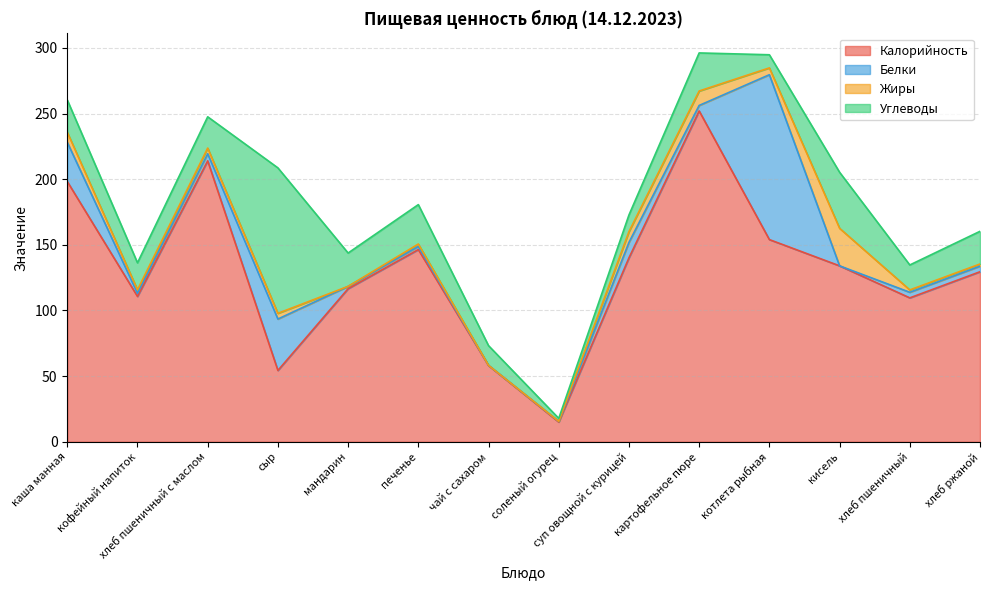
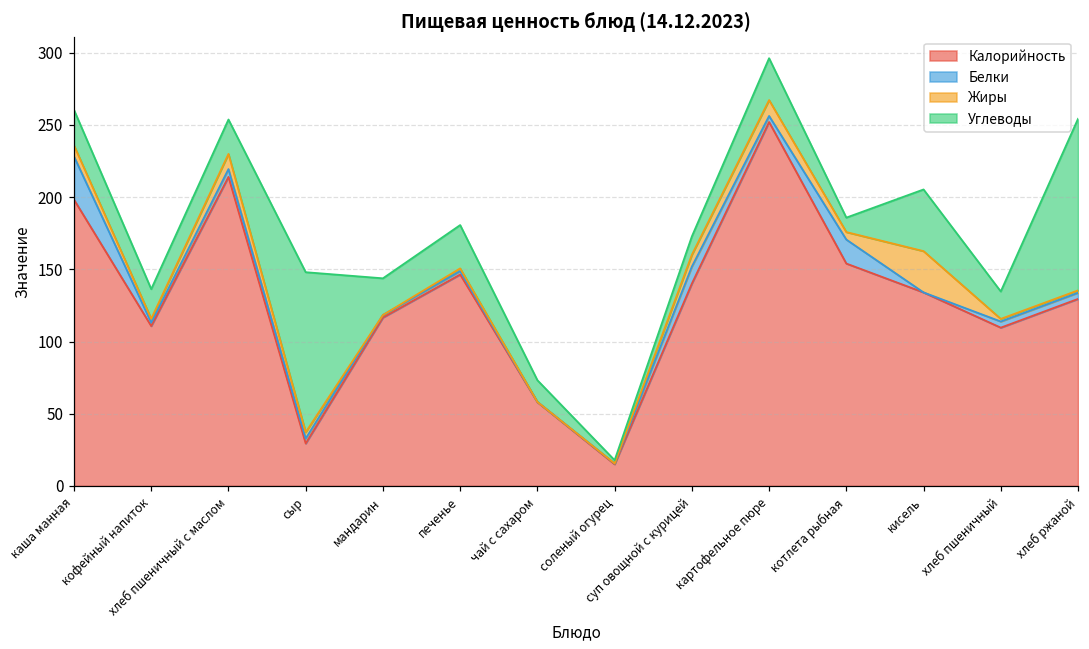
  {
    "Калорийность": {
      "каша манная": 198,
      "кофейный напиток": 111,
      "хлеб пшеничный с маслом": 214,
-     "сыр": 54,
+     "сыр": 29,
      "печенье": 146,
      "суп овощной с курицей": 140,
      "картофельное пюре": 252,
      "котлета рыбная": 154,
      "хлеб пшеничный": 110,
      "хлеб ржаной": 130
    },
    "Белки": {
      "каша манная": 30,
      "кофейный напиток": 2,
      "хлеб пшеничный с маслом": 5,
-     "сыр": 39,
+     "сыр": 3,
      "суп овощной с курицей": 12,
      "картофельное пюре": 4,
-     "котлета рыбная": 126
+     "котлета рыбная": 17
    },
    "Жиры": {
      "каша манная": 8,
      "кофейный напиток": 3,
-     "хлеб пшеничный с маслом": 4,
+     "хлеб пшеничный с маслом": 11,
      "сыр": 4,
      "суп овощной с курицей": 8,
      "картофельное пюре": 11,
      "котлета рыбная": 5,
      "кисель": 29
    },
    "Углеводы": {
      "каша манная": 25,
      "кофейный напиток": 21,
      "хлеб пшеничный с маслом": 24,
      "сыр": 111,
      "мандарин": 25,
      "печенье": 30,
      "чай с сахаром": 15,
      "соленый огурец": 2,
      "суп овощной с курицей": 13,
      "картофельное пюре": 29,
      "котлета рыбная": 10,
      "кисель": 43,
      "хлеб пшеничный": 19,
-     "хлеб ржаной": 25
+     "хлеб ржаной": 119
    }
  }
